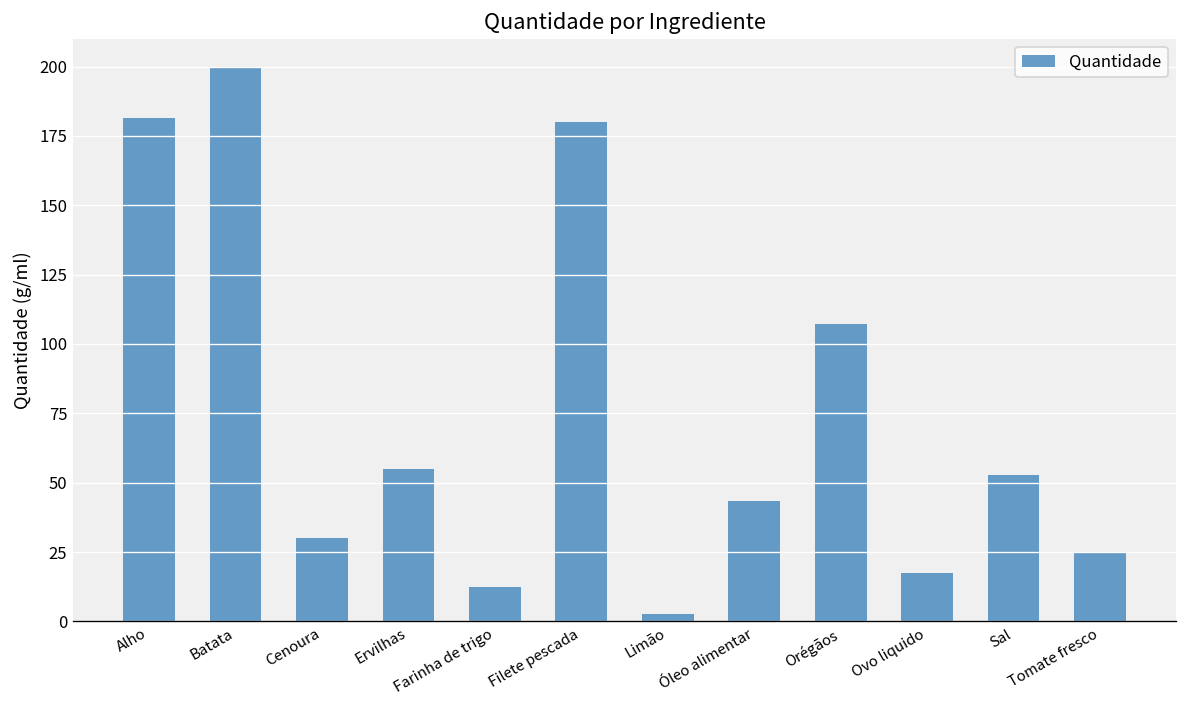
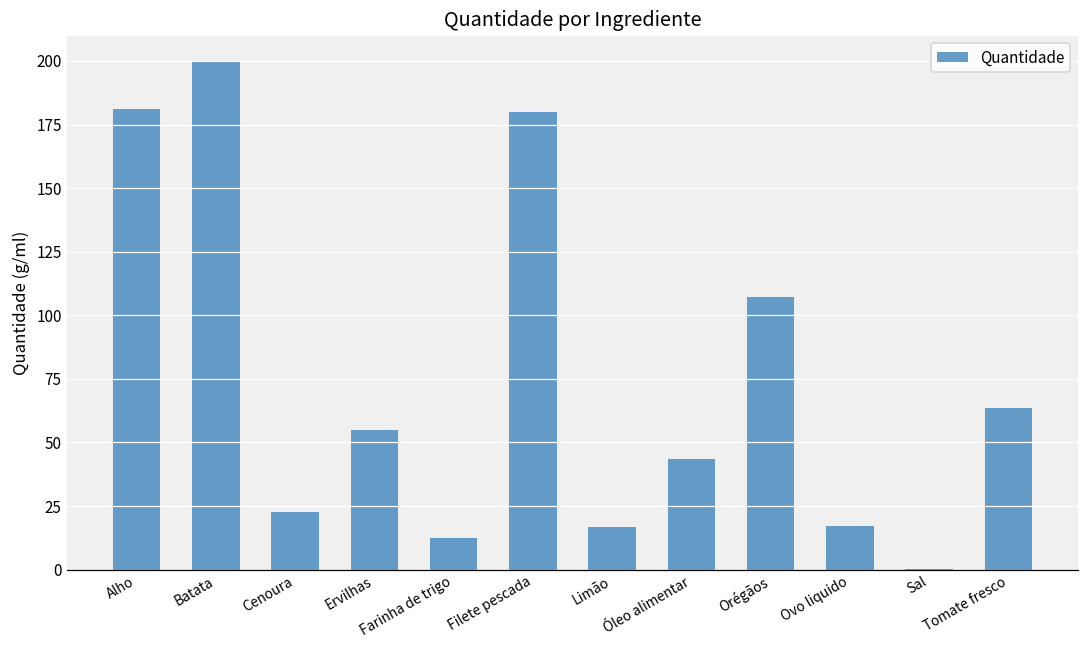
  {
    "Alho": 181,
    "Batata": 200,
-   "Cenoura": 30,
+   "Cenoura": 23,
    "Ervilhas": 55,
    "Farinha de trigo": 13,
    "Filete pescada": 180,
-   "Limão": 3,
+   "Limão": 17,
    "Óleo alimentar": 43,
    "Orégãos": 107,
    "Ovo liquido": 17,
-   "Sal": 53,
-   "Tomate fresco": 25
+   "Sal": 0,
+   "Tomate fresco": 64
  }
